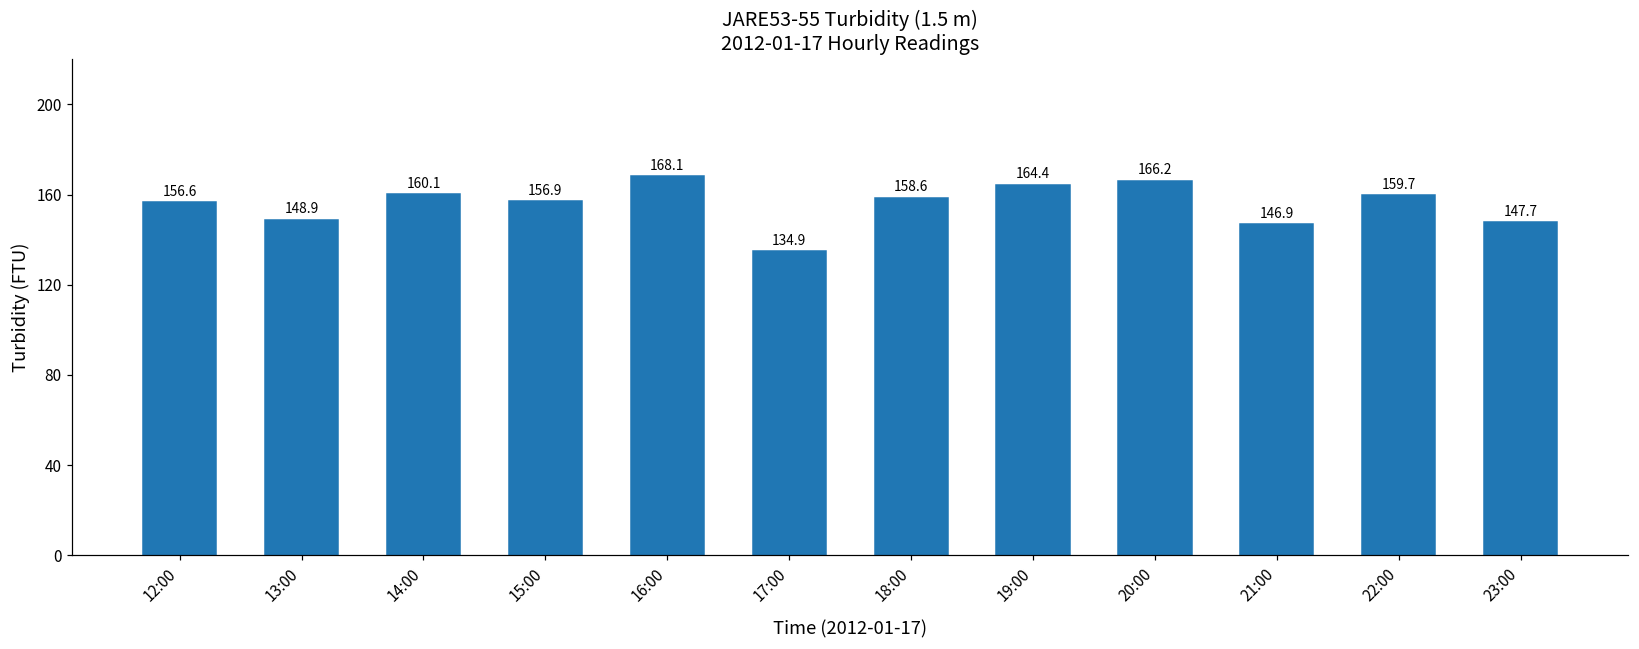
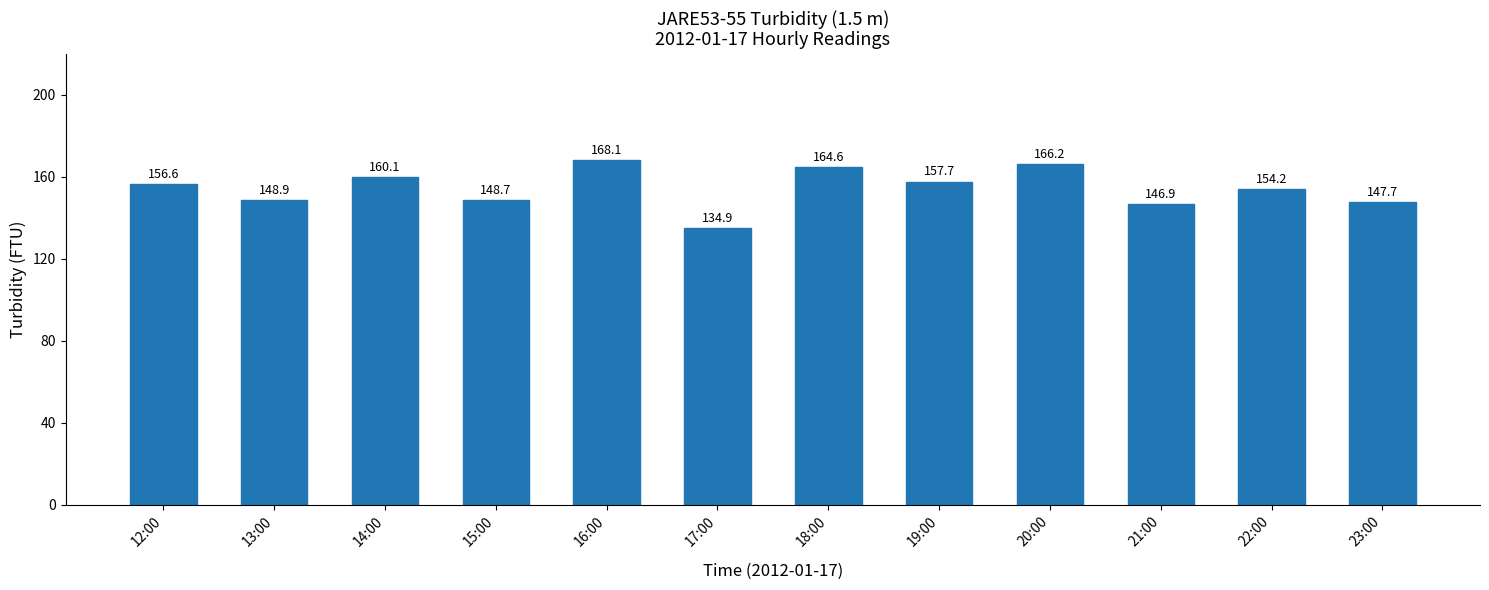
  {
    "12:00": 156.6,
    "13:00": 148.9,
    "14:00": 160.1,
-   "15:00": 156.9,
+   "15:00": 148.7,
    "16:00": 168.1,
    "17:00": 134.9,
-   "18:00": 158.6,
-   "19:00": 164.4,
+   "18:00": 164.6,
+   "19:00": 157.7,
    "20:00": 166.2,
    "21:00": 146.9,
-   "22:00": 159.7,
+   "22:00": 154.2,
    "23:00": 147.7
  }
